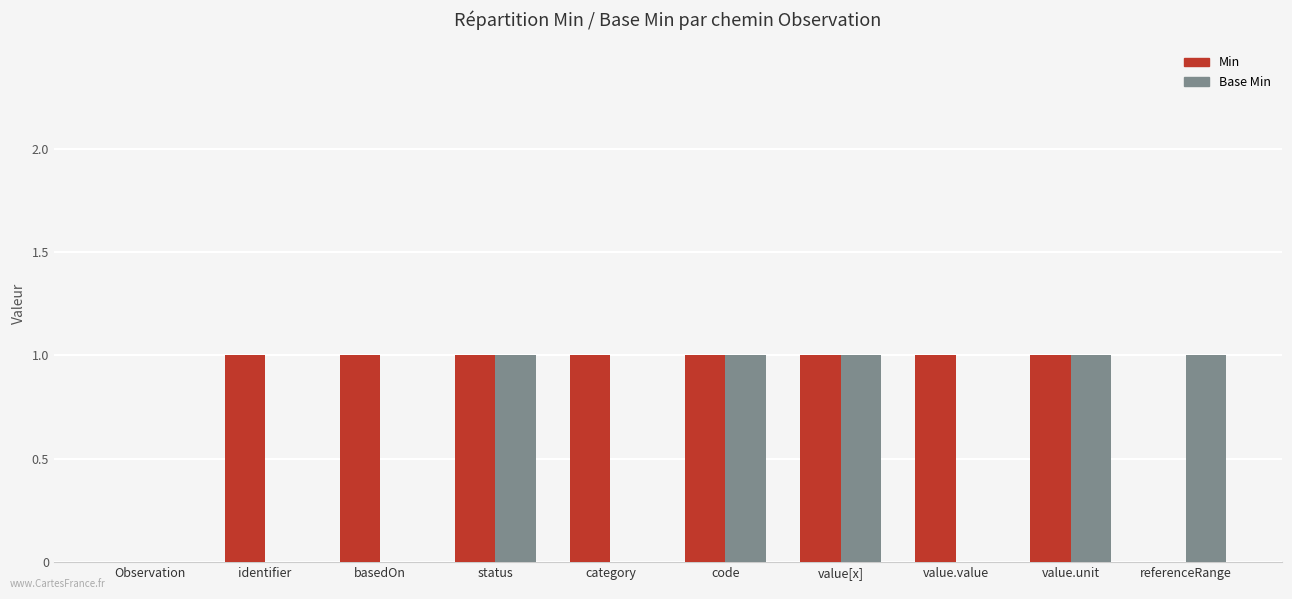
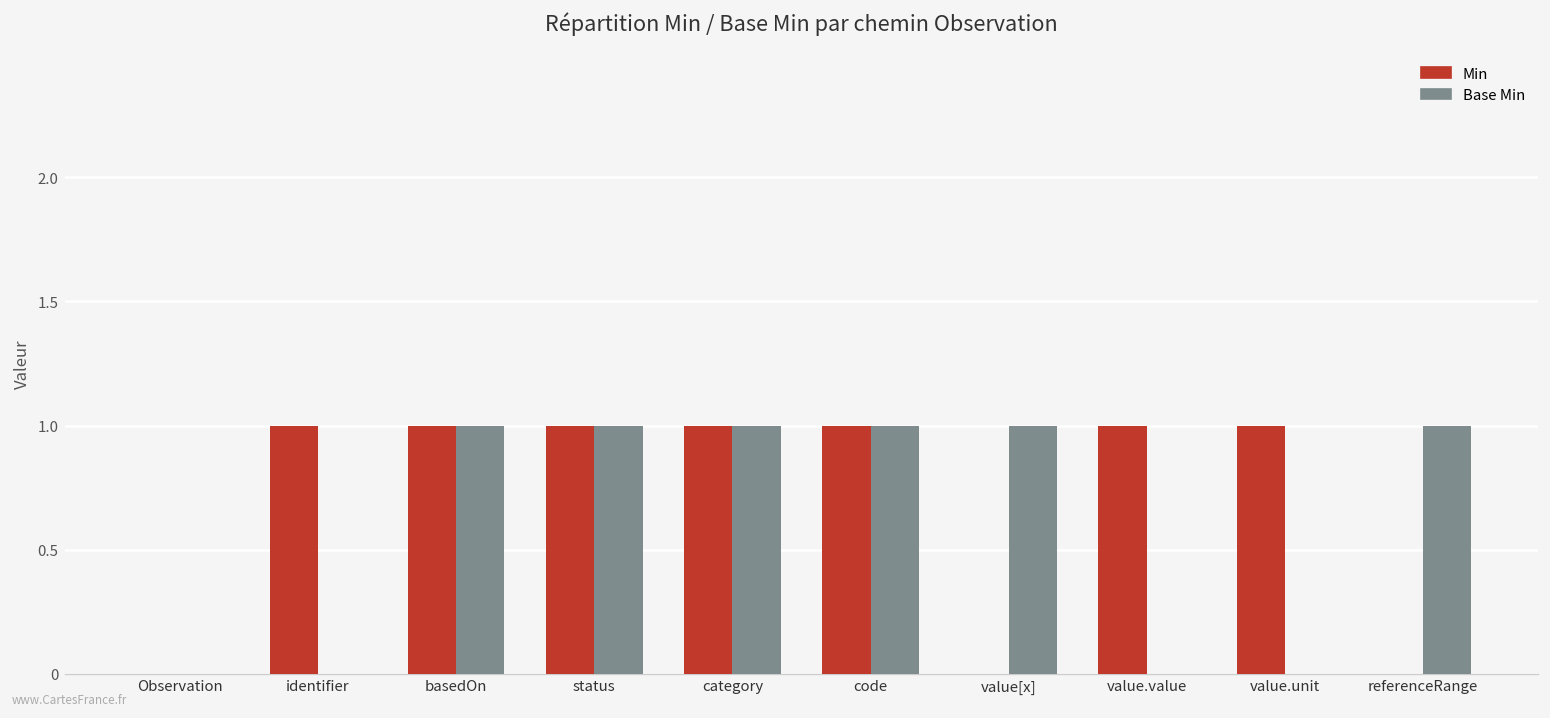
  {
    "Min": {
      "Observation": 0,
      "identifier": 1,
      "basedOn": 1,
      "status": 1,
      "category": 1,
      "code": 1,
-     "value[x]": 1,
+     "value[x]": 0,
      "value.value": 1,
      "value.unit": 1,
      "referenceRange": 0
    },
    "Base Min": {
      "Observation": 0,
      "identifier": 0,
-     "basedOn": 0,
+     "basedOn": 1,
      "status": 1,
-     "category": 0,
+     "category": 1,
      "code": 1,
      "value[x]": 1,
      "value.value": 0,
-     "value.unit": 1,
+     "value.unit": 0,
      "referenceRange": 1
    }
  }
